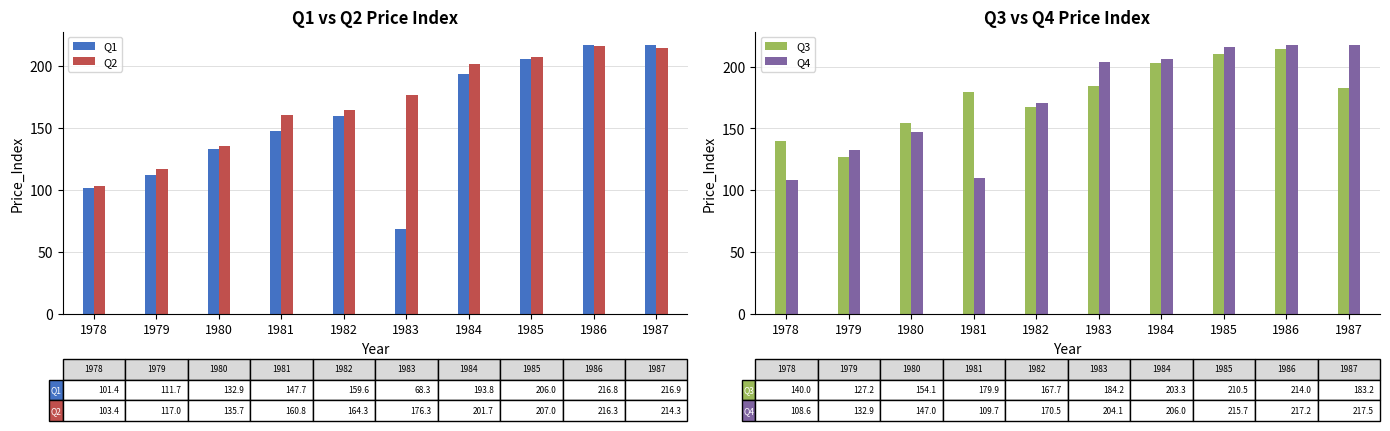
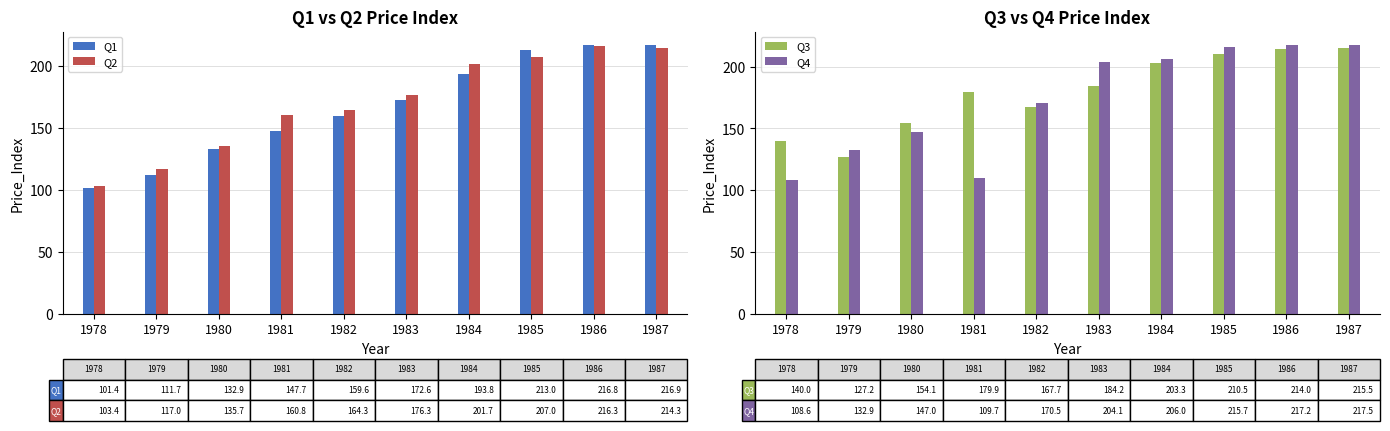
  {
    "Q1 vs Q2 Price Index": {
      "Q1": {
-       "1983": 68.3,
-       "1985": 206.0
+       "1983": 172.6,
+       "1985": 213.0
      },
      "Q2": {
        "1978": 103,
        "1979": 117,
        "1980": 136,
        "1981": 161,
        "1982": 164,
        "1983": 176,
        "1984": 202,
        "1985": 207,
        "1986": 216,
        "1987": 214
      }
    },
    "Q3 vs Q4 Price Index": {
      "Q3": {
-       "1987": 183.2
+       "1987": 215.5
      },
      "Q4": {
        "1978": 109,
        "1979": 133,
        "1980": 147,
        "1981": 110,
        "1982": 171,
        "1983": 204,
        "1984": 206,
        "1985": 216,
        "1986": 217,
        "1987": 217
      }
    }
  }
